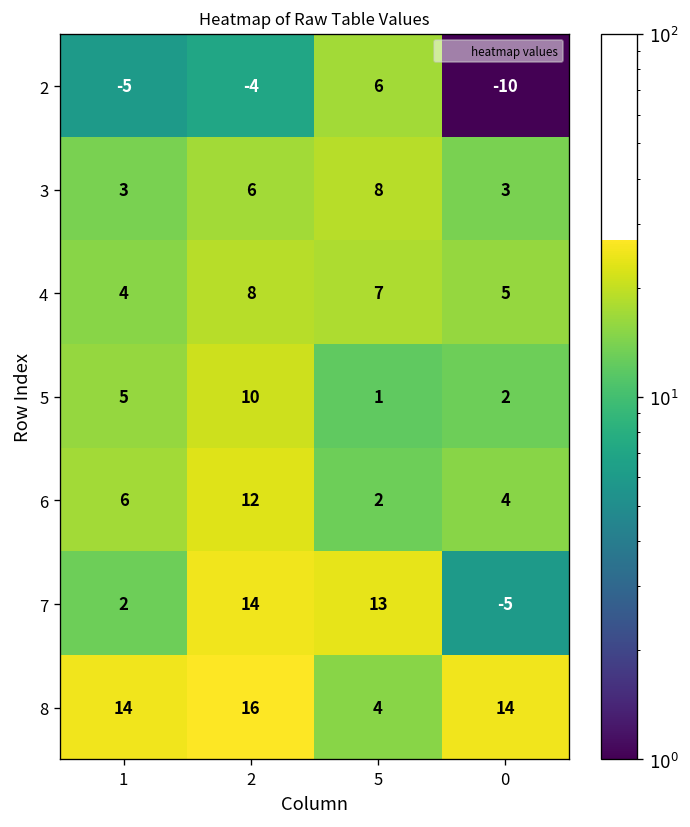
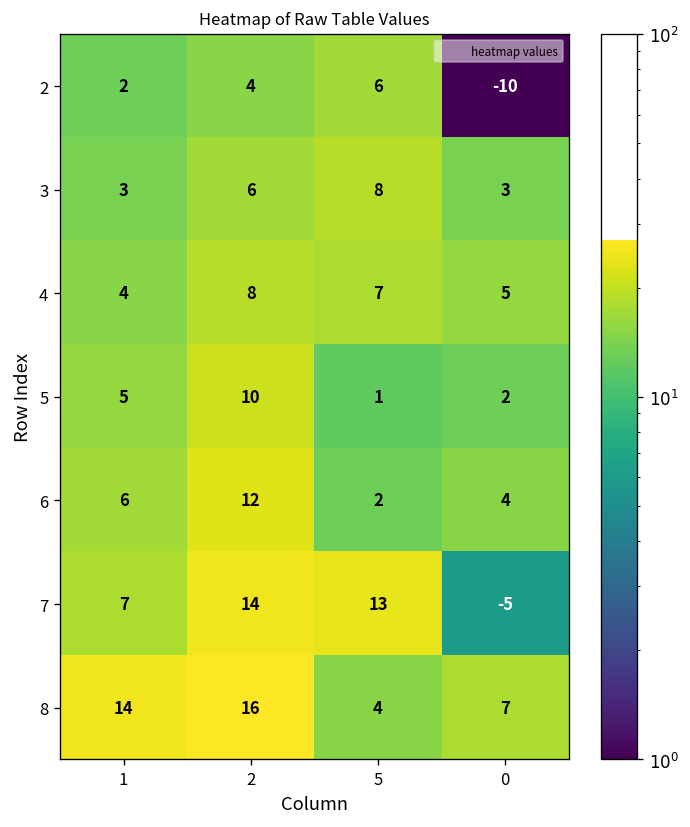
  {
    "2": {
-     "1": -5,
-     "2": -4,
+     "1": 2,
+     "2": 4,
      "5": 6,
      "0": -10
    },
    "3": {
      "1": 3,
      "2": 6,
      "5": 8,
      "0": 3
    },
    "4": {
      "1": 4,
      "2": 8,
      "5": 7,
      "0": 5
    },
    "5": {
      "1": 5,
      "2": 10,
      "5": 1,
      "0": 2
    },
    "6": {
      "1": 6,
      "2": 12,
      "5": 2,
      "0": 4
    },
    "7": {
-     "1": 2,
+     "1": 7,
      "2": 14,
      "5": 13,
      "0": -5
    },
    "8": {
      "1": 14,
      "2": 16,
      "5": 4,
-     "0": 14
+     "0": 7
    }
  }
